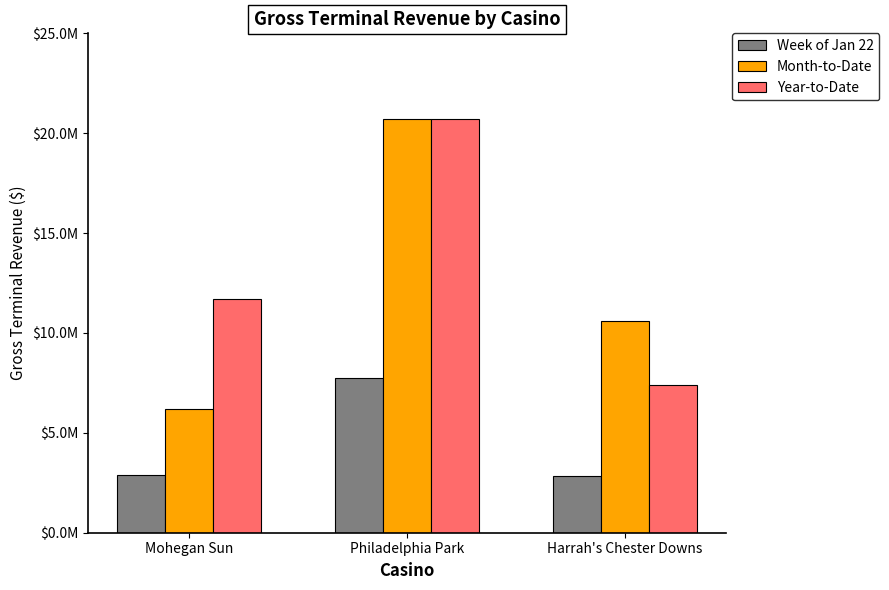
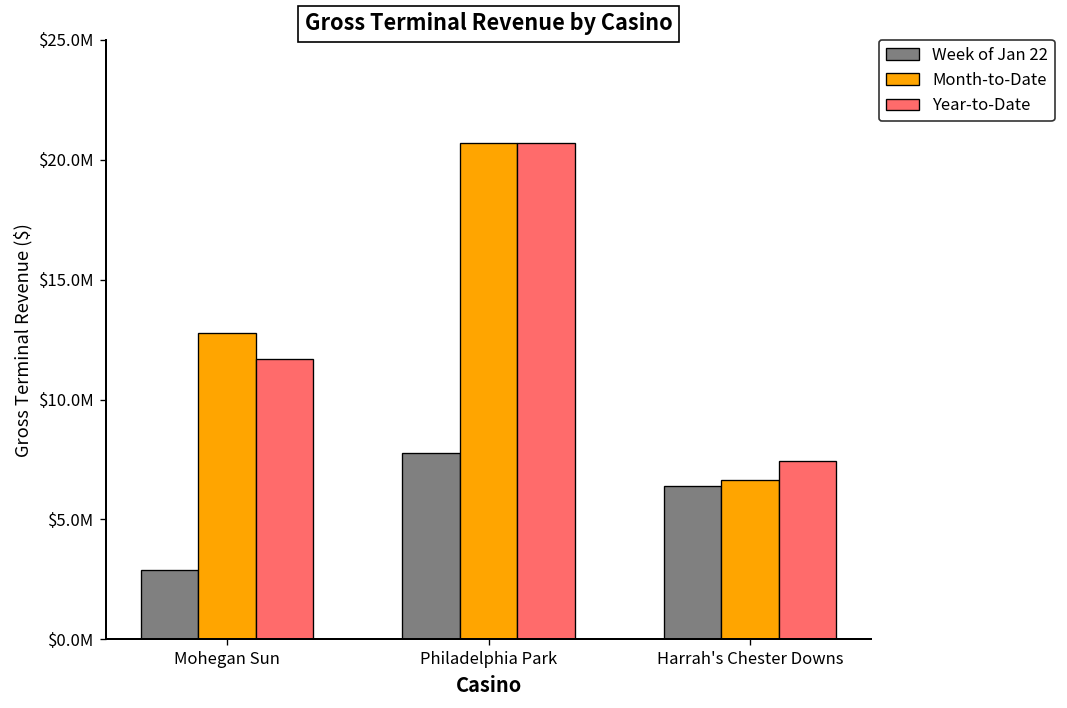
  {
    "Week of Jan 22": {
      "Mohegan Sun": "$2900000",
      "Philadelphia Park": "$7800000",
-     "Harrah's Chester Downs": "$2800000"
+     "Harrah's Chester Downs": "$6400000"
    },
    "Month-to-Date": {
-     "Mohegan Sun": "$6200000",
+     "Mohegan Sun": "$12800000",
      "Philadelphia Park": "$20700000",
-     "Harrah's Chester Downs": "$10600000"
+     "Harrah's Chester Downs": "$6600000"
    },
    "Year-to-Date": {
      "Mohegan Sun": "$11700000",
      "Philadelphia Park": "$20700000",
      "Harrah's Chester Downs": "$7400000"
    }
  }
